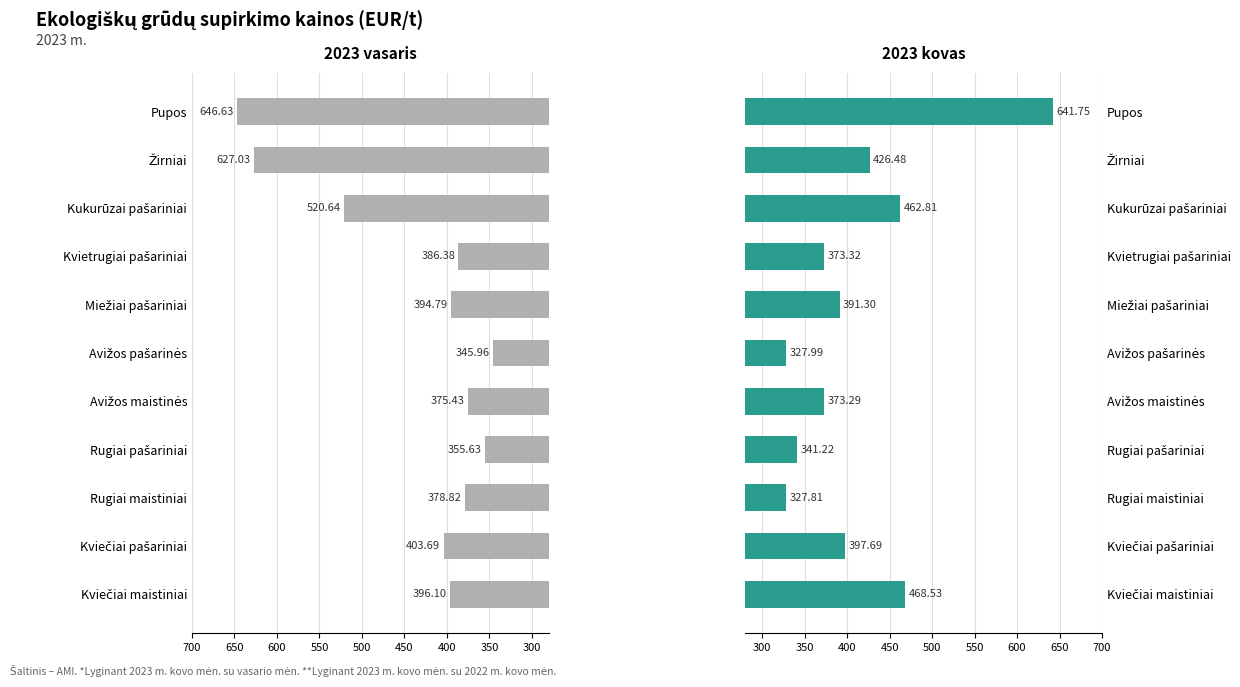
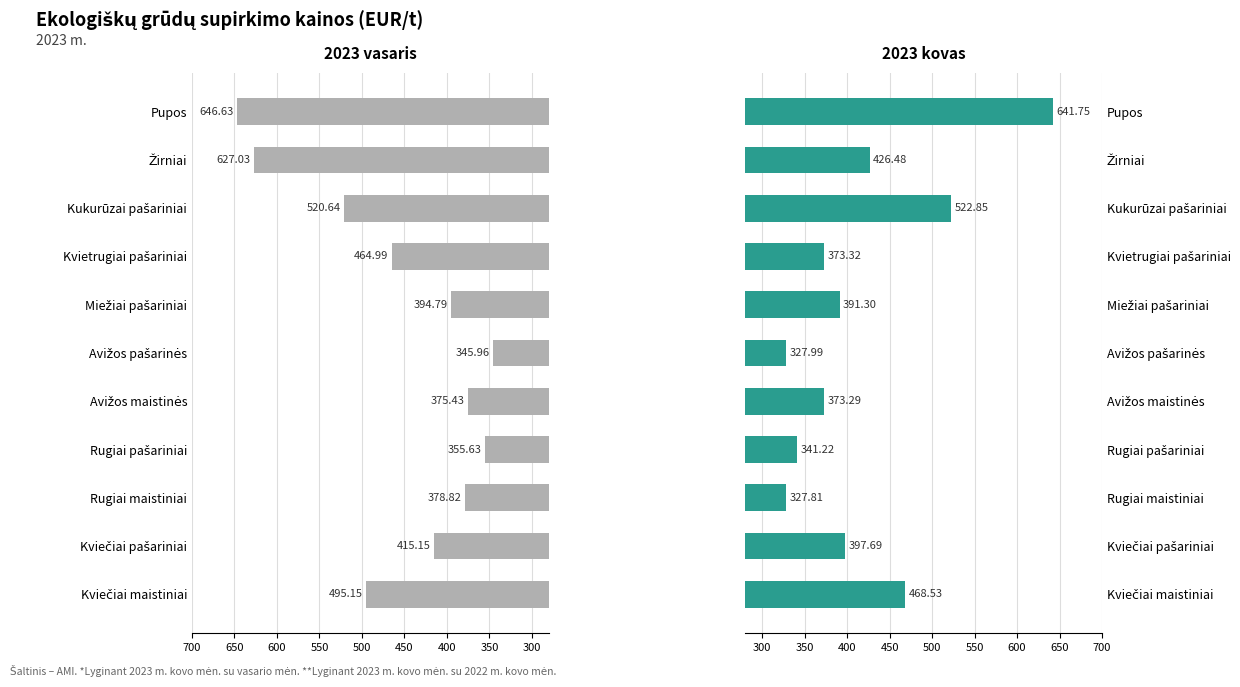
  {
    "2023 vasaris": {
      "Pupos": 646.63,
      "Žirniai": 627.03,
      "Kukurūzai pašariniai": 520.64,
-     "Kvietrugiai pašariniai": 386.38,
+     "Kvietrugiai pašariniai": 464.99,
      "Miežiai pašariniai": 394.79,
      "Avižos pašarinės": 345.96,
      "Avižos maistinės": 375.43,
      "Rugiai pašariniai": 355.63,
      "Rugiai maistiniai": 378.82,
-     "Kviečiai pašariniai": 403.69,
-     "Kviečiai maistiniai": 396.10
+     "Kviečiai pašariniai": 415.15,
+     "Kviečiai maistiniai": 495.15
    },
    "2023 kovas": {
      "Pupos": 641.75,
      "Žirniai": 426.48,
-     "Kukurūzai pašariniai": 462.81,
+     "Kukurūzai pašariniai": 522.85,
      "Kvietrugiai pašariniai": 373.32,
      "Miežiai pašariniai": 391.30,
      "Avižos pašarinės": 327.99,
      "Avižos maistinės": 373.29,
      "Rugiai pašariniai": 341.22,
      "Rugiai maistiniai": 327.81,
      "Kviečiai pašariniai": 397.69,
      "Kviečiai maistiniai": 468.53
    }
  }
